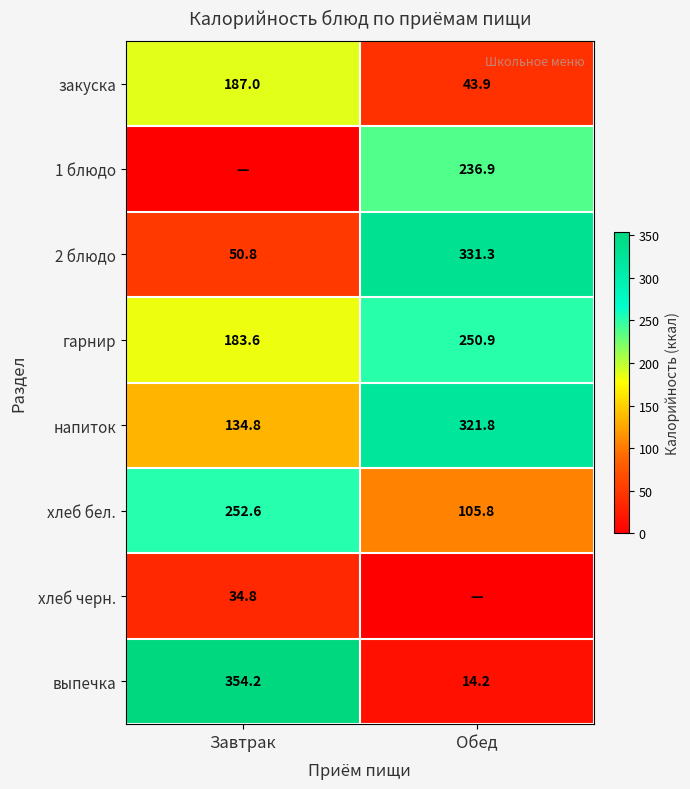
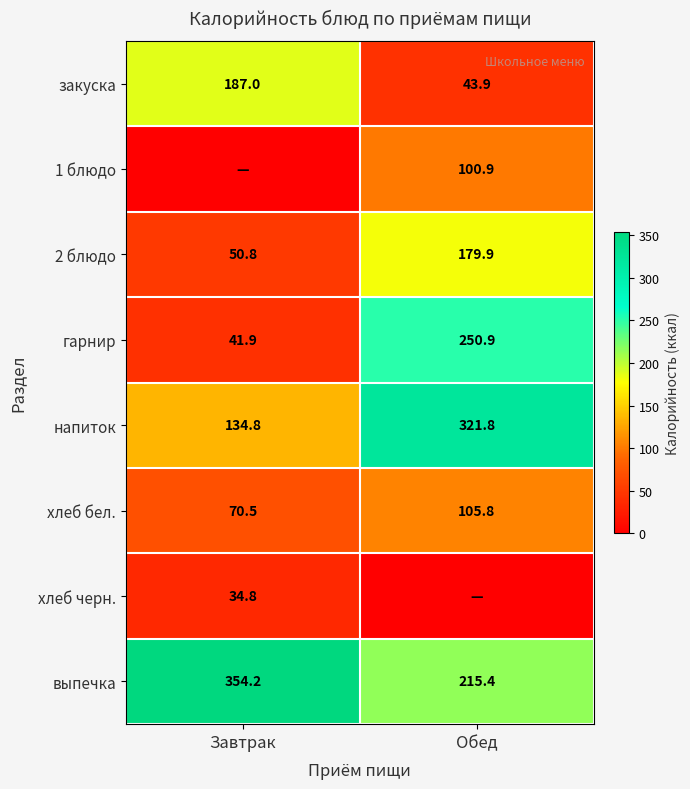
  {
    "закуска": {
      "Завтрак": 187.0
    },
    "1 блюдо": {
-     "Обед": 236.9
+     "Обед": 100.9
    },
    "2 блюдо": {
      "Завтрак": 50.8,
-     "Обед": 331.3
+     "Обед": 179.9
    },
    "гарнир": {
-     "Завтрак": 183.6,
+     "Завтрак": 41.9,
      "Обед": 250.9
    },
    "напиток": {
      "Завтрак": 134.8,
      "Обед": 321.8
    },
    "хлеб бел.": {
-     "Завтрак": 252.6,
+     "Завтрак": 70.5,
      "Обед": 105.8
    },
    "хлеб черн.": {
      "Завтрак": 34.8
    },
    "выпечка": {
      "Завтрак": 354.2,
-     "Обед": 14.2
+     "Обед": 215.4
    }
  }
